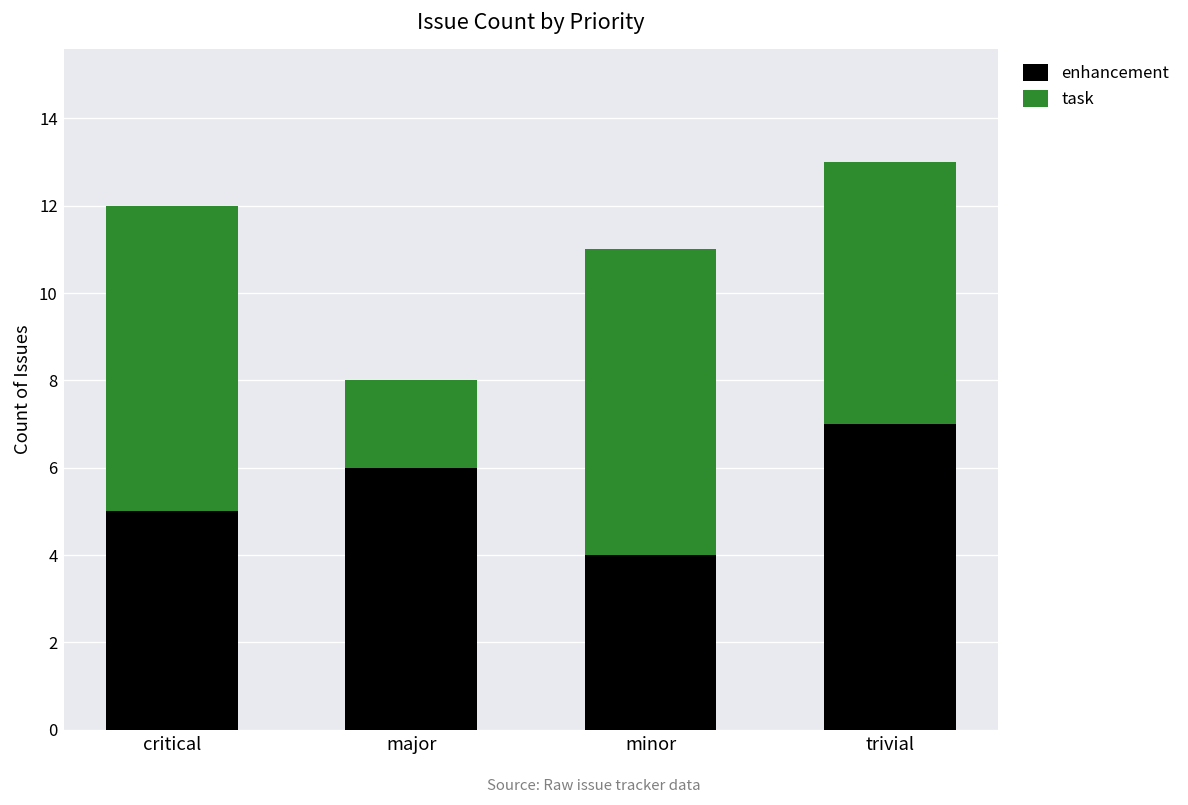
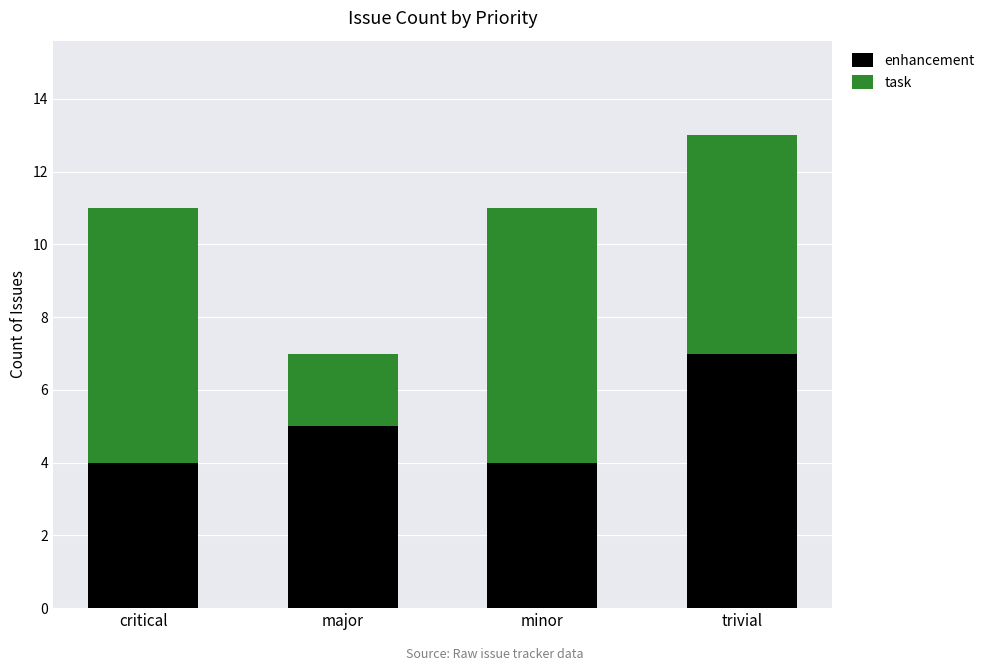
  {
    "enhancement": {
-     "critical": 5,
-     "major": 6,
+     "critical": 4,
+     "major": 5,
      "minor": 4,
      "trivial": 7
    },
    "task": {
      "critical": 7,
      "major": 2,
      "minor": 7,
      "trivial": 6
    }
  }
